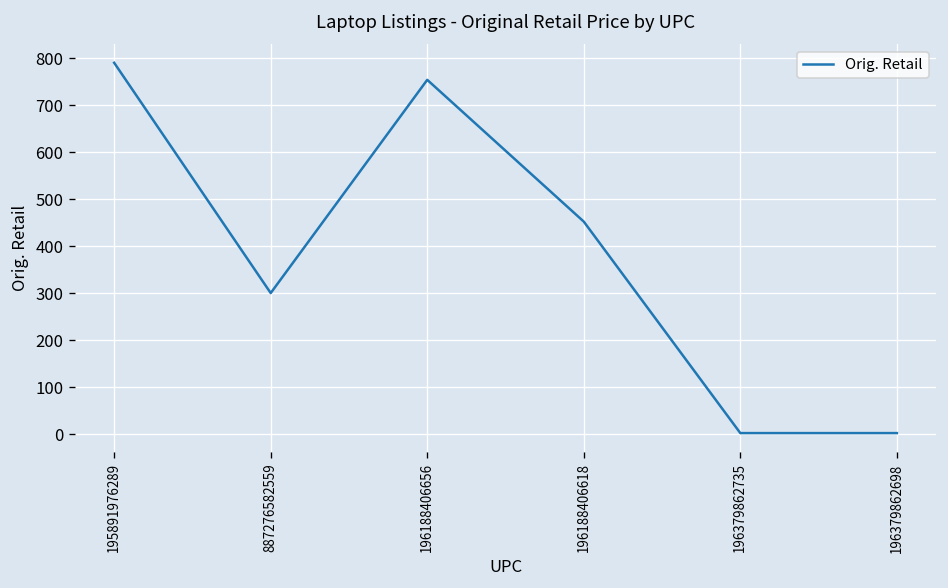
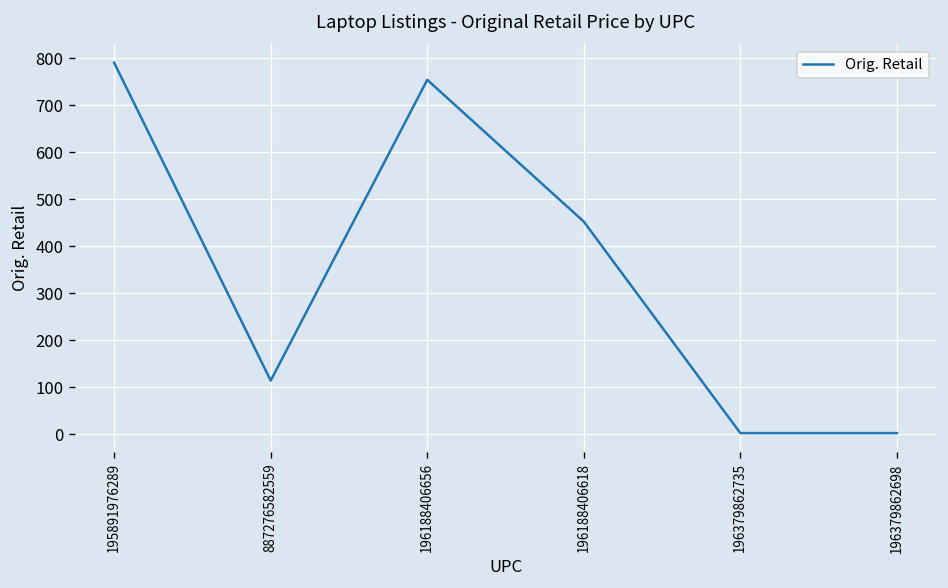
  {
    "195891976289": 790,
-   "887276582559": 300,
+   "887276582559": 110,
    "196188406656": 750,
    "196188406618": 450,
    "196379862735": 0,
    "196379862698": 0
  }
